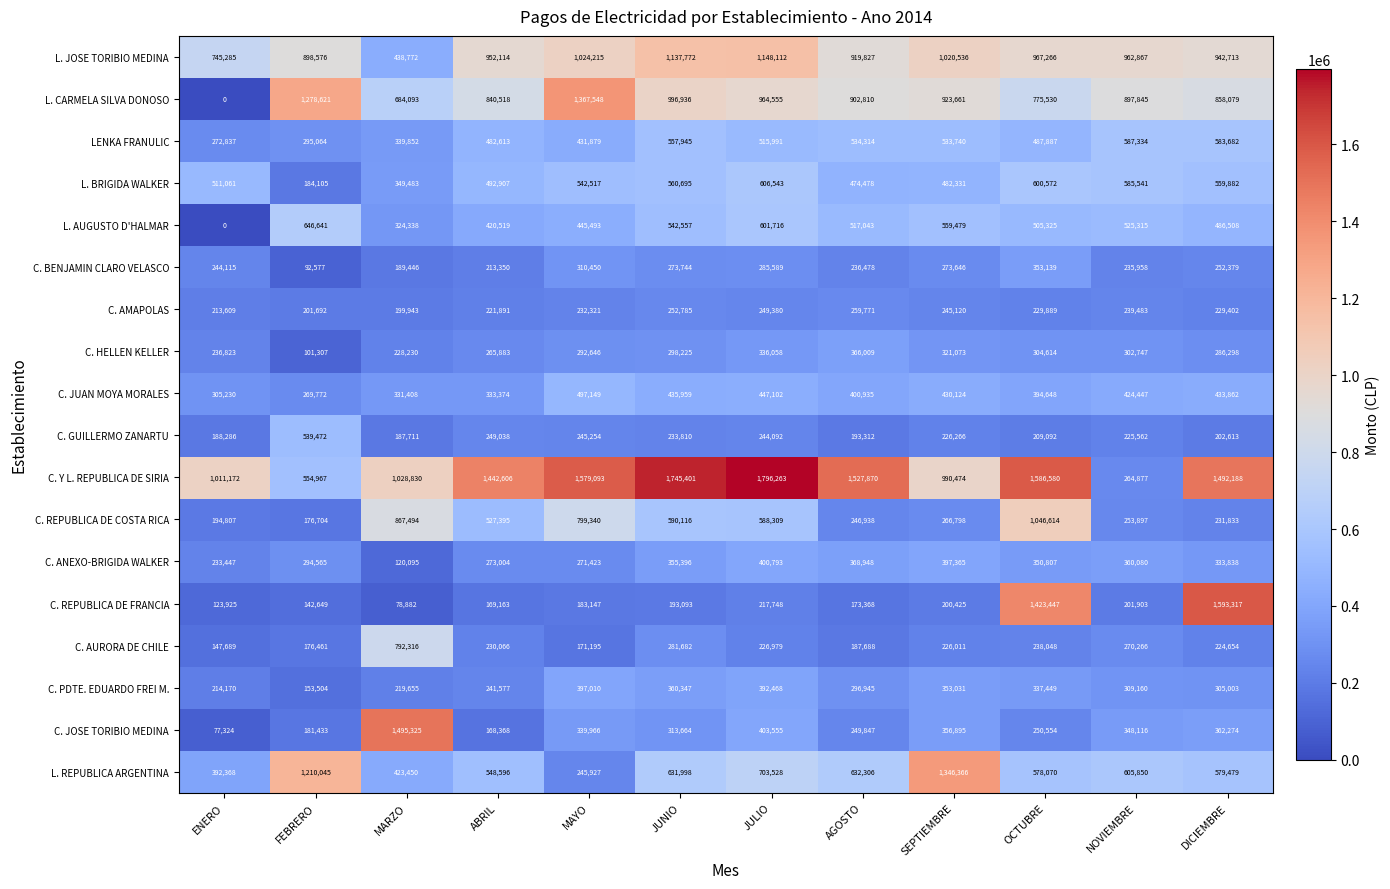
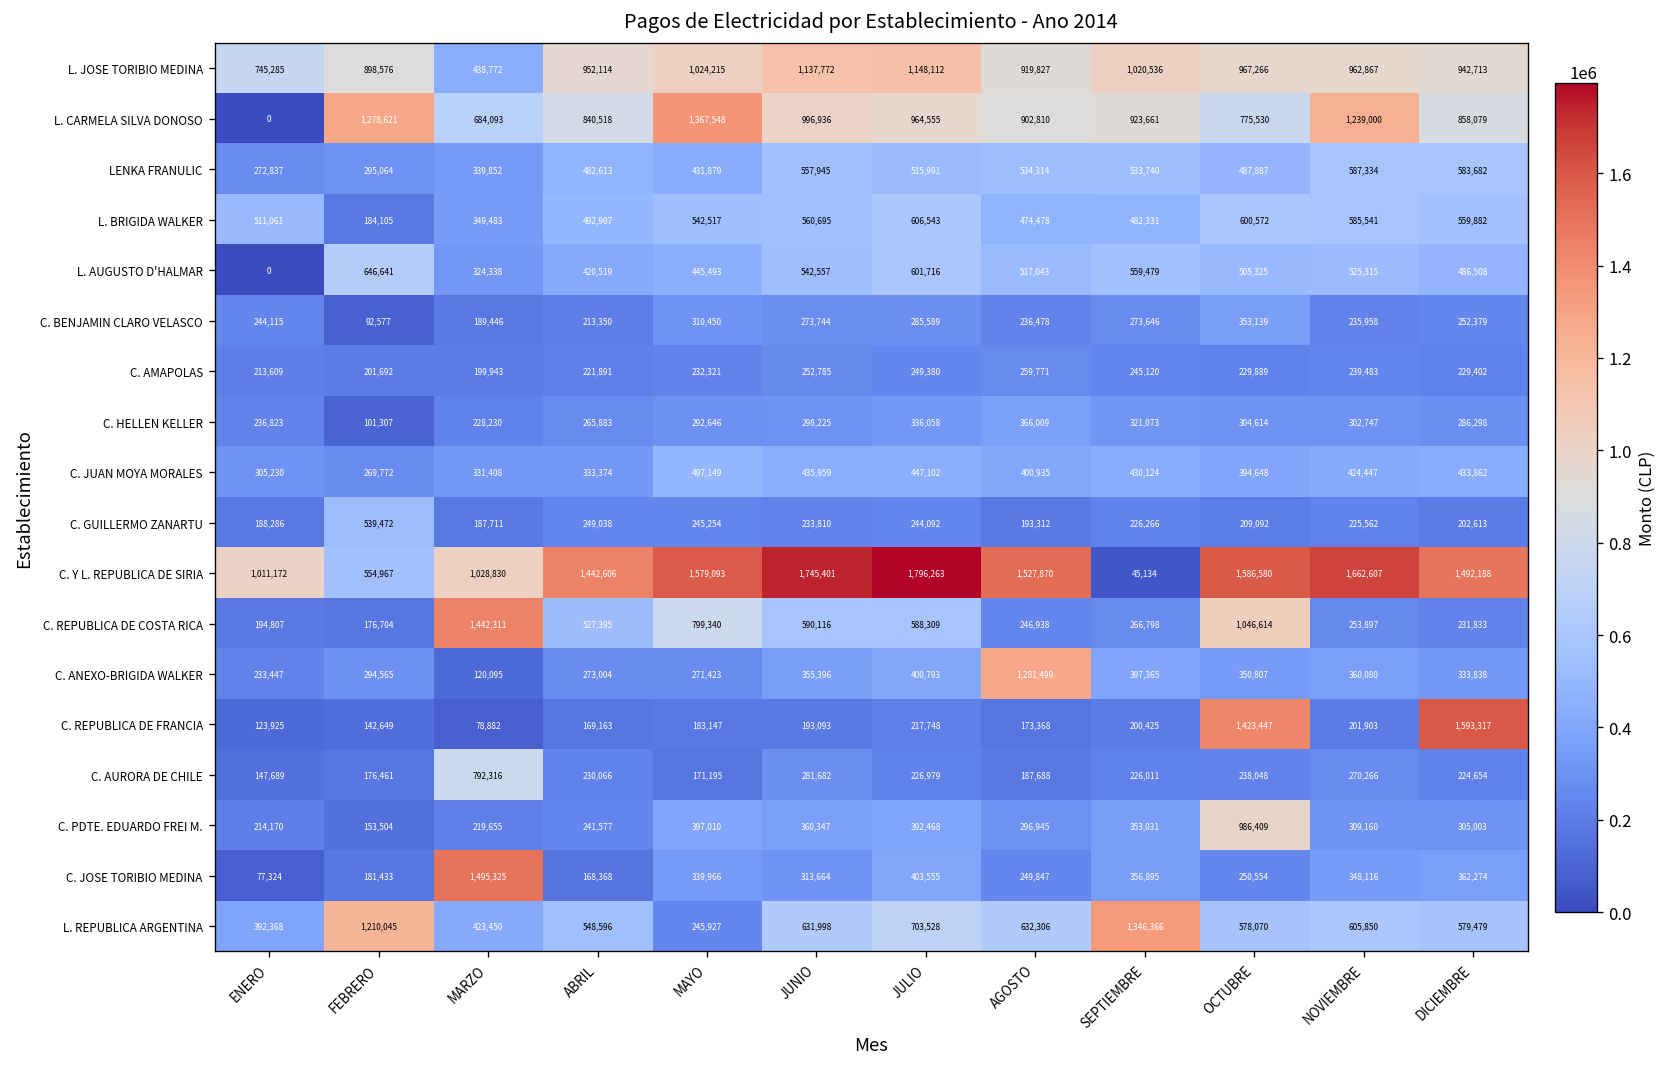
  {
    "L. CARMELA SILVA DONOSO": {
      "ENERO": "0",
      "FEBRERO": "1,278,621",
      "MARZO": "684,093",
      "ABRIL": "840,518",
      "MAYO": "1,367,548",
      "JUNIO": "996,936",
      "JULIO": "964,555",
      "AGOSTO": "902,810",
      "SEPTIEMBRE": "923,661",
      "OCTUBRE": "775,530",
-     "NOVIEMBRE": "897,845",
+     "NOVIEMBRE": "1,239,000",
      "DICIEMBRE": "858,079"
    },
    "C. Y L. REPUBLICA DE SIRIA": {
      "ENERO": "1,011,172",
      "FEBRERO": "554,967",
      "MARZO": "1,028,830",
      "ABRIL": "1,442,606",
      "MAYO": "1,579,093",
      "JUNIO": "1,745,401",
      "JULIO": "1,796,263",
      "AGOSTO": "1,527,870",
-     "SEPTIEMBRE": "990,474",
+     "SEPTIEMBRE": "45,134",
      "OCTUBRE": "1,586,580",
-     "NOVIEMBRE": "264,877",
+     "NOVIEMBRE": "1,662,607",
      "DICIEMBRE": "1,492,188"
    },
    "C. REPUBLICA DE COSTA RICA": {
      "ENERO": "194,807",
      "FEBRERO": "176,704",
-     "MARZO": "867,494",
+     "MARZO": "1,442,311",
      "ABRIL": "527,395",
      "MAYO": "799,340",
      "JUNIO": "590,116",
      "JULIO": "588,309",
      "AGOSTO": "246,938",
      "SEPTIEMBRE": "266,798",
      "OCTUBRE": "1,046,614",
      "NOVIEMBRE": "253,897",
      "DICIEMBRE": "231,833"
    },
    "C. ANEXO-BRIGIDA WALKER": {
      "ENERO": "233,447",
      "FEBRERO": "294,565",
      "MARZO": "120,095",
      "ABRIL": "273,004",
      "MAYO": "271,423",
      "JUNIO": "355,396",
      "JULIO": "400,793",
-     "AGOSTO": "368,948",
+     "AGOSTO": "1,281,499",
      "SEPTIEMBRE": "397,365",
      "OCTUBRE": "350,807",
      "NOVIEMBRE": "360,080",
      "DICIEMBRE": "333,838"
    },
    "C. PDTE. EDUARDO FREI M.": {
      "ENERO": "214,170",
      "FEBRERO": "153,504",
      "MARZO": "219,655",
      "ABRIL": "241,577",
      "MAYO": "397,010",
      "JUNIO": "360,347",
      "JULIO": "392,468",
      "AGOSTO": "296,945",
      "SEPTIEMBRE": "353,031",
-     "OCTUBRE": "337,449",
+     "OCTUBRE": "986,409",
      "NOVIEMBRE": "309,160",
      "DICIEMBRE": "305,003"
    }
  }
